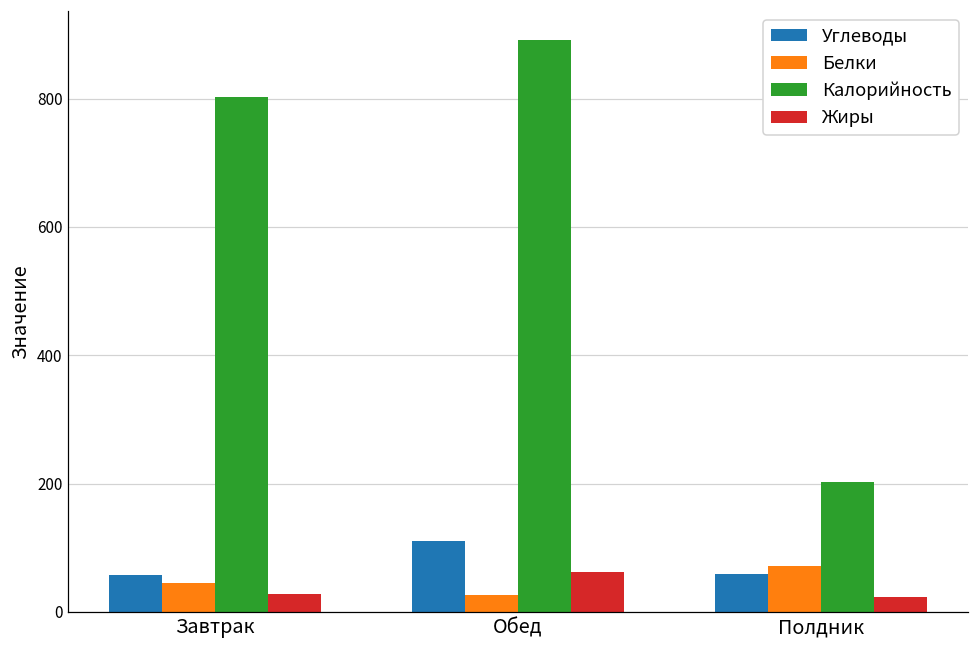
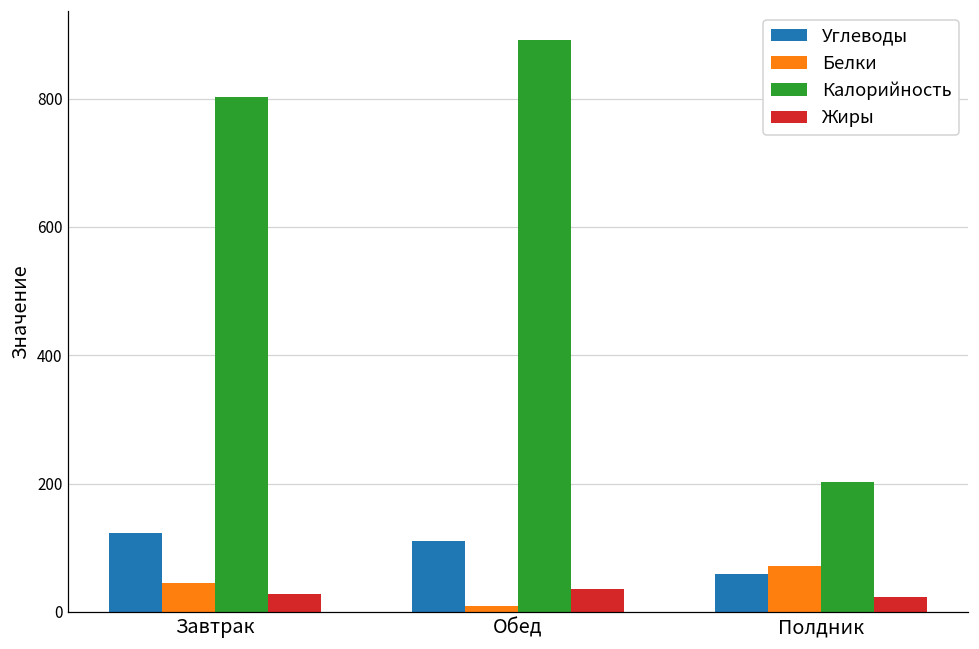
  {
    "Углеводы": {
-     "Завтрак": 60,
+     "Завтрак": 120,
      "Обед": 110,
      "Полдник": 60
    },
    "Белки": {
      "Завтрак": 50,
-     "Обед": 30,
+     "Обед": 10,
      "Полдник": 70
    },
    "Калорийность": {
      "Завтрак": 800,
      "Обед": 890,
      "Полдник": 200
    },
    "Жиры": {
      "Завтрак": 30,
-     "Обед": 60,
+     "Обед": 40,
      "Полдник": 20
    }
  }
